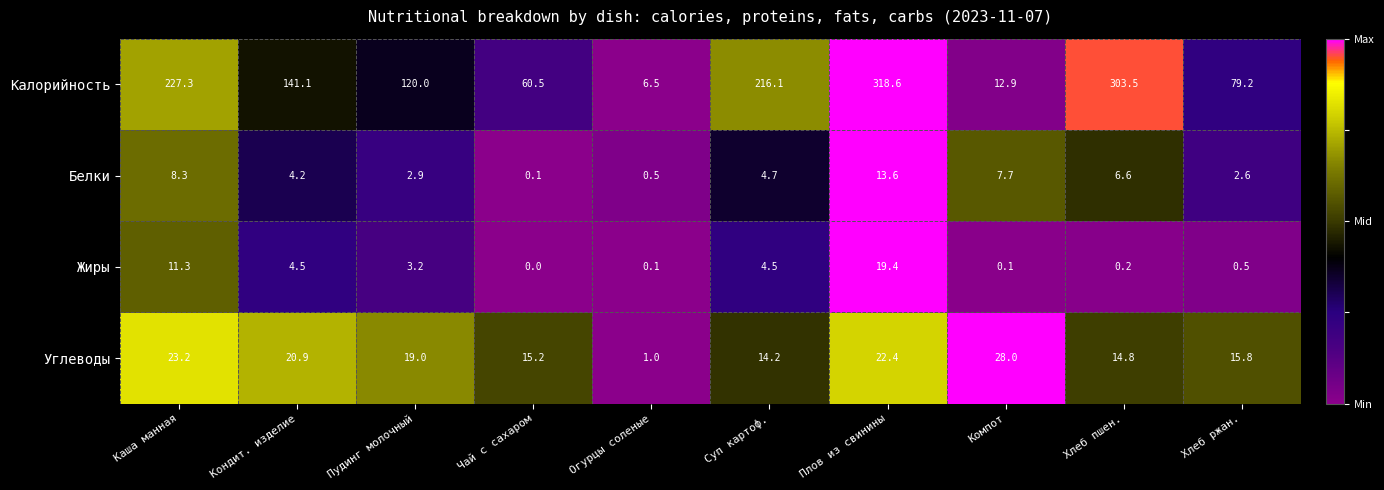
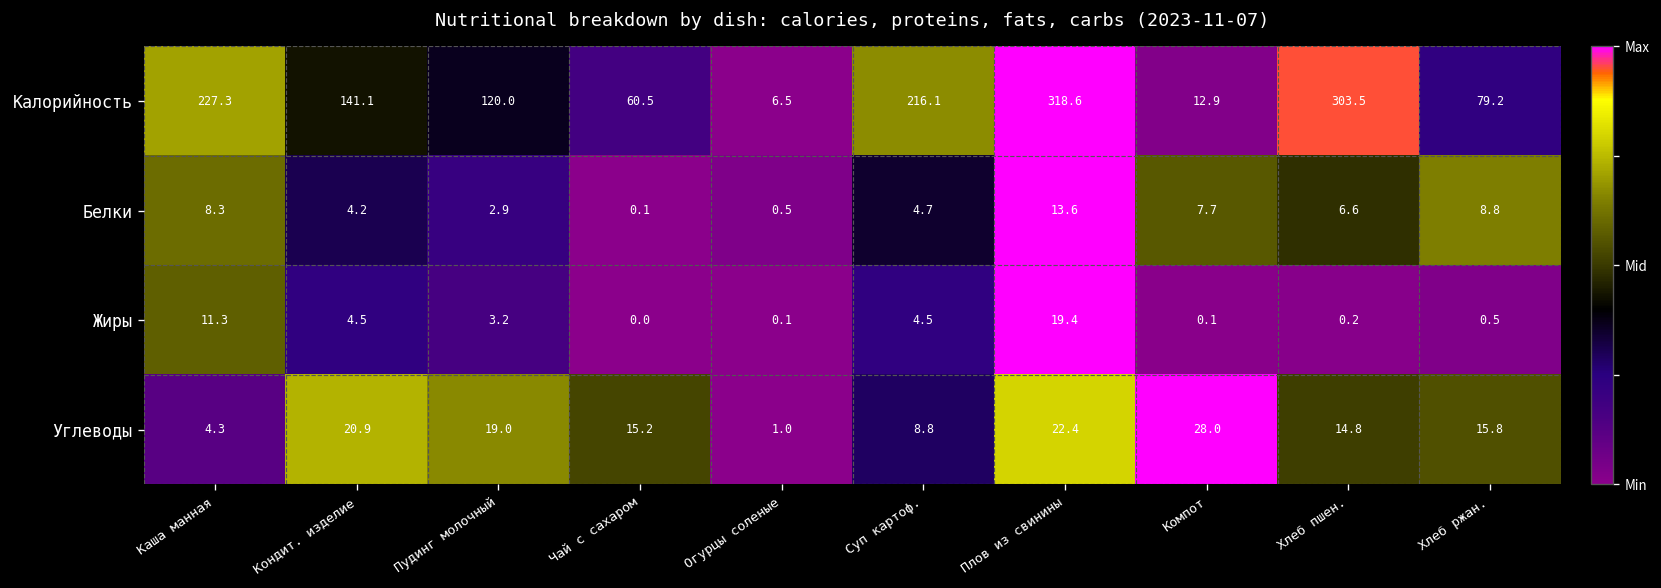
  {
    "Калорийность": {
      "Каша манная": 227.3,
      "Кондит. изделие": 141.1,
      "Пудинг молочный": 120.0,
      "Чай с сахаром": 60.5,
      "Огурцы соленые": 6.5,
      "Суп картоф.": 216.1,
      "Плов из свинины": 318.6,
      "Компот": 12.9,
      "Хлеб пшен.": 303.5,
      "Хлеб ржан.": 79.2
    },
    "Белки": {
      "Каша манная": 8.3,
      "Кондит. изделие": 4.2,
      "Пудинг молочный": 2.9,
      "Чай с сахаром": 0.1,
      "Огурцы соленые": 0.5,
      "Суп картоф.": 4.7,
      "Плов из свинины": 13.6,
      "Компот": 7.7,
      "Хлеб пшен.": 6.6,
-     "Хлеб ржан.": 2.6
+     "Хлеб ржан.": 8.8
    },
    "Жиры": {
      "Каша манная": 11.3,
      "Кондит. изделие": 4.5,
      "Пудинг молочный": 3.2,
      "Чай с сахаром": 0.0,
      "Огурцы соленые": 0.1,
      "Суп картоф.": 4.5,
      "Плов из свинины": 19.4,
      "Компот": 0.1,
      "Хлеб пшен.": 0.2,
      "Хлеб ржан.": 0.5
    },
    "Углеводы": {
-     "Каша манная": 23.2,
+     "Каша манная": 4.3,
      "Кондит. изделие": 20.9,
      "Пудинг молочный": 19.0,
      "Чай с сахаром": 15.2,
      "Огурцы соленые": 1.0,
-     "Суп картоф.": 14.2,
+     "Суп картоф.": 8.8,
      "Плов из свинины": 22.4,
      "Компот": 28.0,
      "Хлеб пшен.": 14.8,
      "Хлеб ржан.": 15.8
    }
  }
